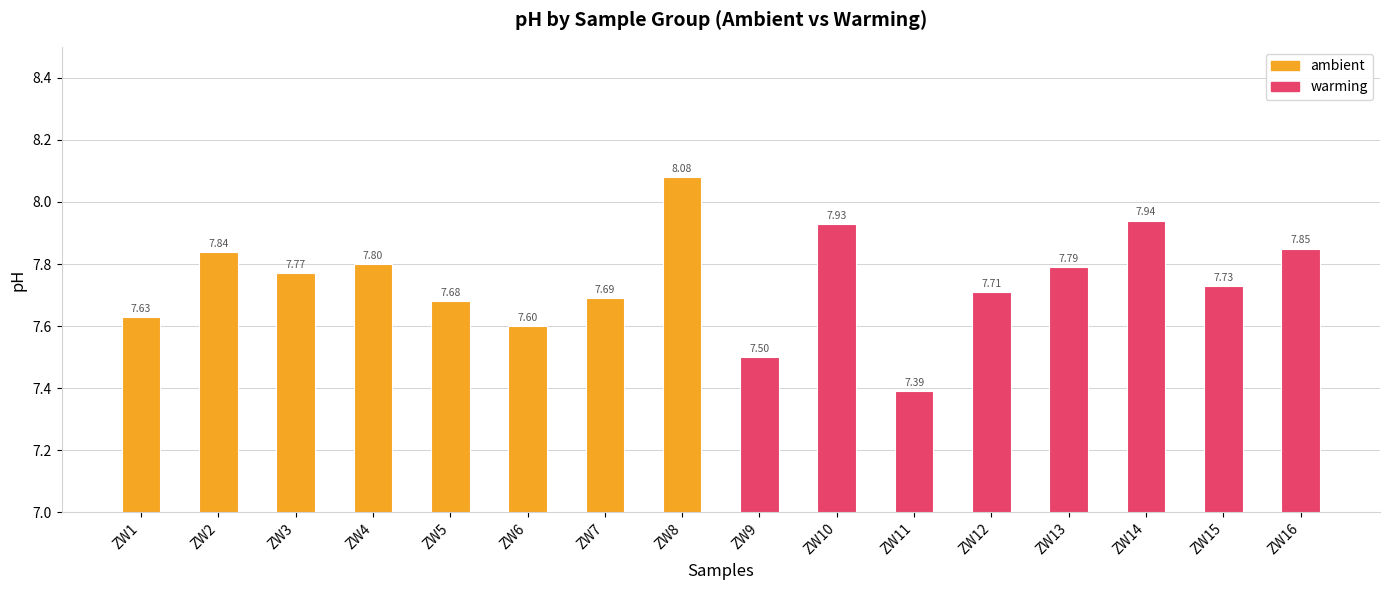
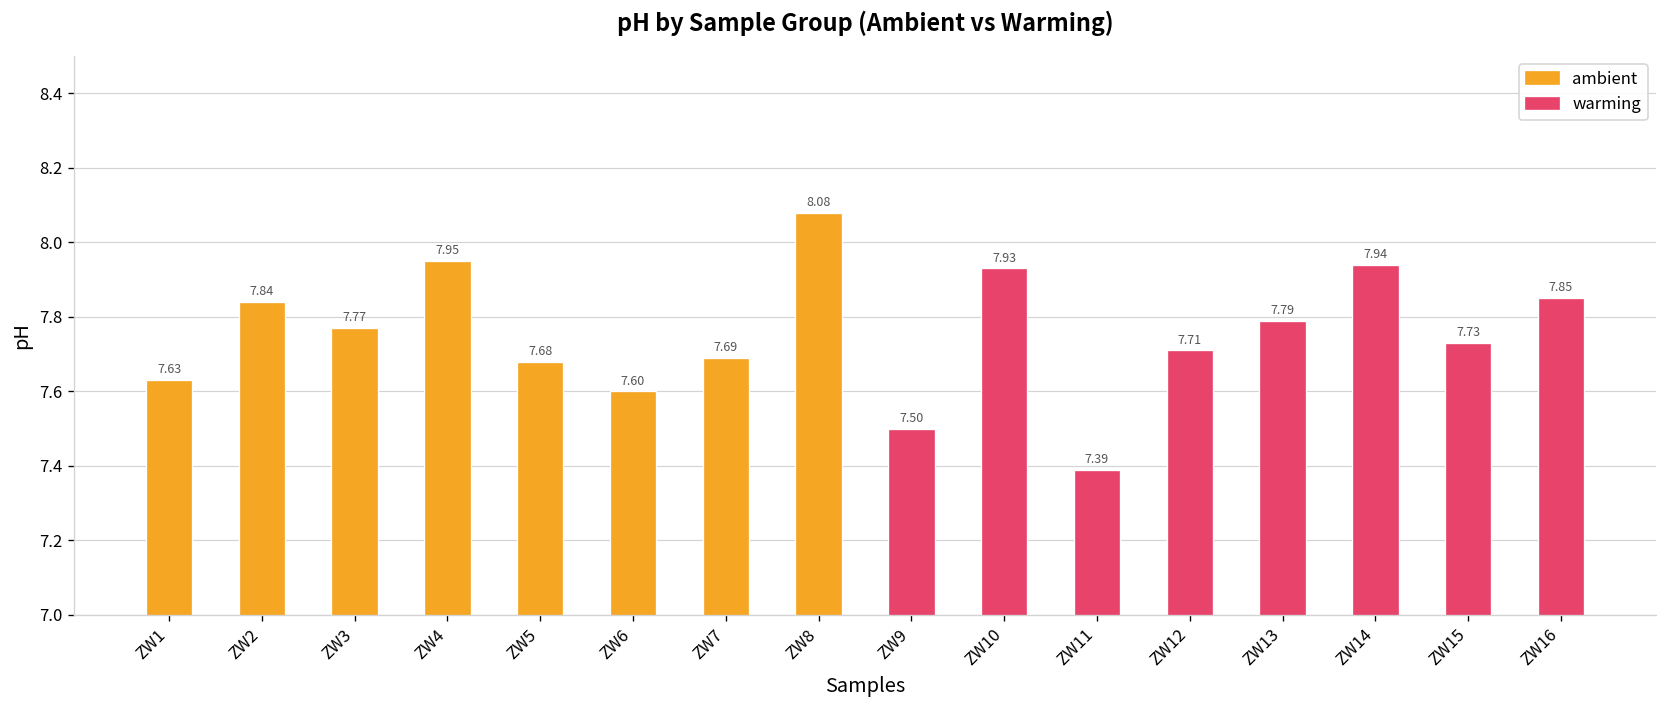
  {
    "ambient": {
      "ZW1": 7.63,
      "ZW2": 7.84,
      "ZW3": 7.77,
-     "ZW4": 7.80,
+     "ZW4": 7.95,
      "ZW5": 7.68,
      "ZW6": 7.60,
      "ZW7": 7.69,
      "ZW8": 8.08
    },
    "warming": {
      "ZW9": 7.50,
      "ZW10": 7.93,
      "ZW11": 7.39,
      "ZW12": 7.71,
      "ZW13": 7.79,
      "ZW14": 7.94,
      "ZW15": 7.73,
      "ZW16": 7.85
    }
  }
